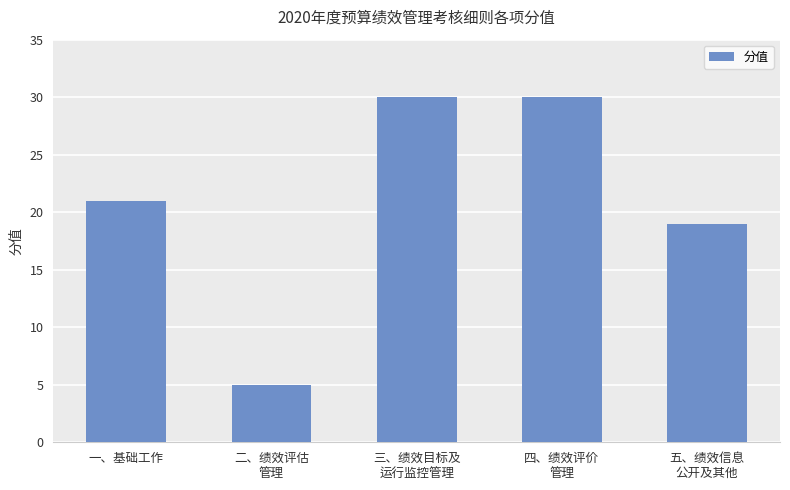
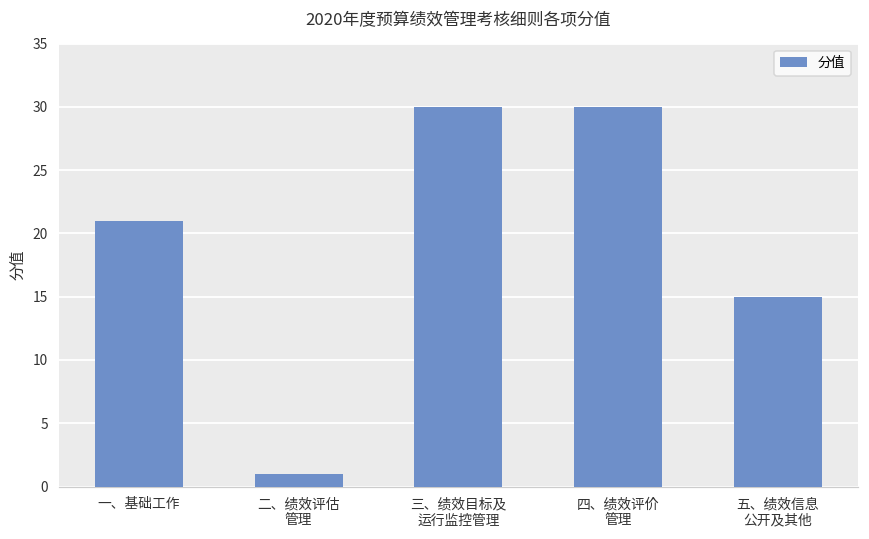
  {
    "一、基础工作": 21,
-   "二、绩效评估 管理": 5,
+   "二、绩效评估 管理": 1,
    "三、绩效目标及 运行监控管理": 30,
    "四、绩效评价 管理": 30,
-   "五、绩效信息 公开及其他": 19
+   "五、绩效信息 公开及其他": 15
  }
